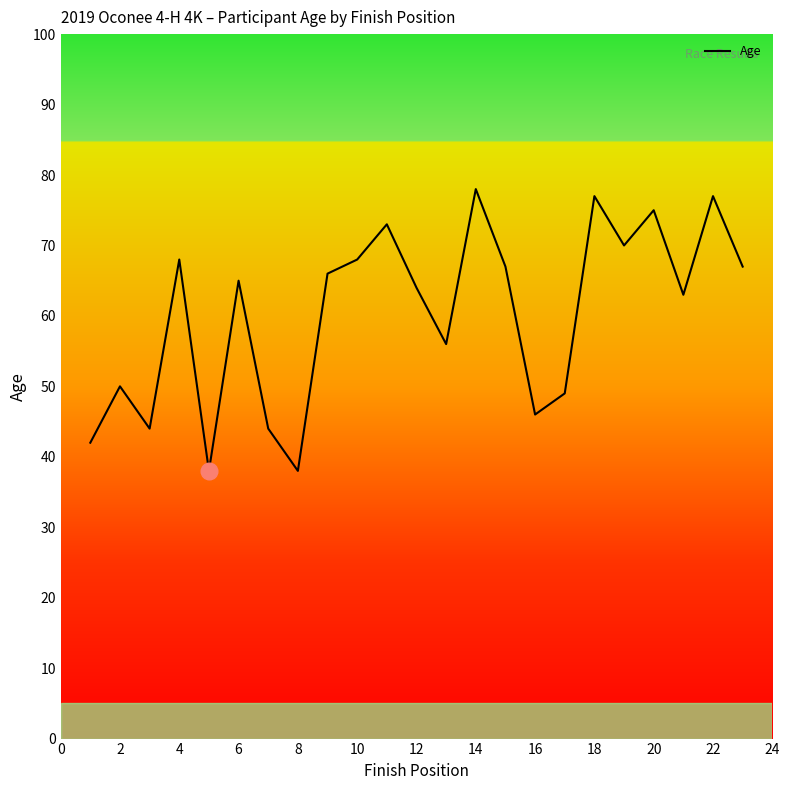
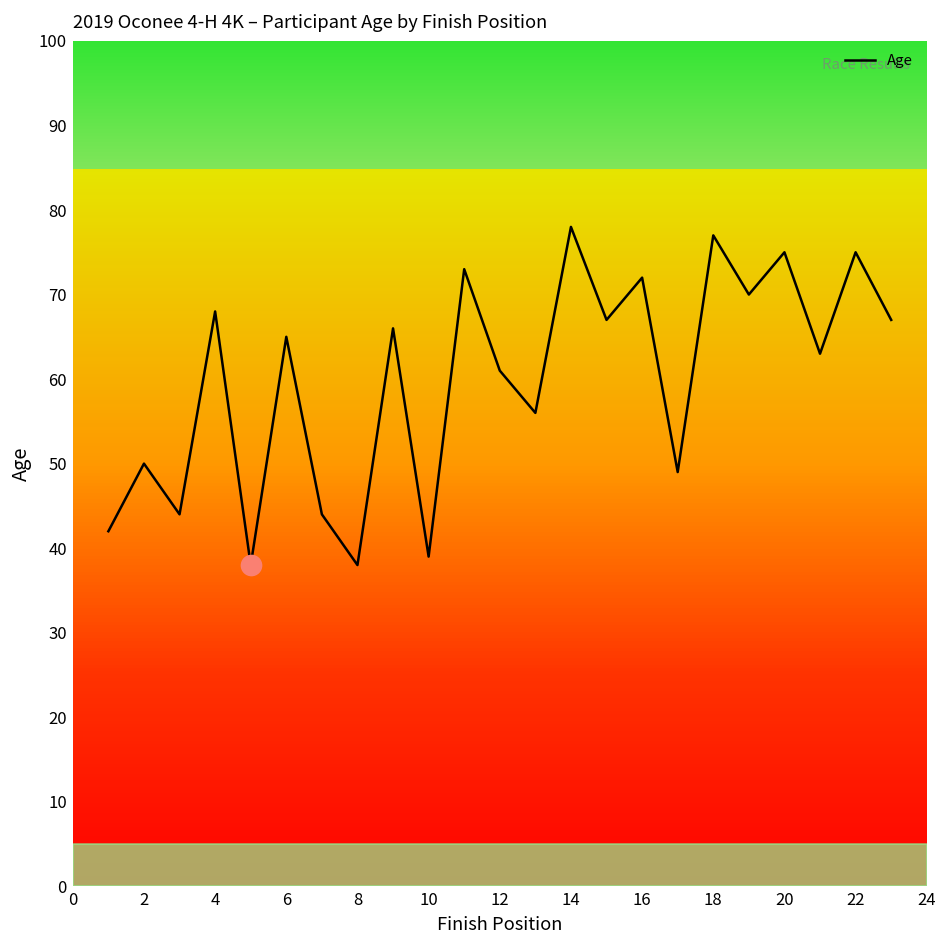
  {
    "Age": {
      "2": 50,
      "4": 68,
      "6": 65,
      "8": 38,
-     "10": 68,
-     "12": 64,
+     "10": 39,
+     "12": 61,
      "14": 78,
-     "16": 46,
+     "16": 72,
      "18": 77,
      "20": 75,
-     "22": 77
+     "22": 75
    }
  }
